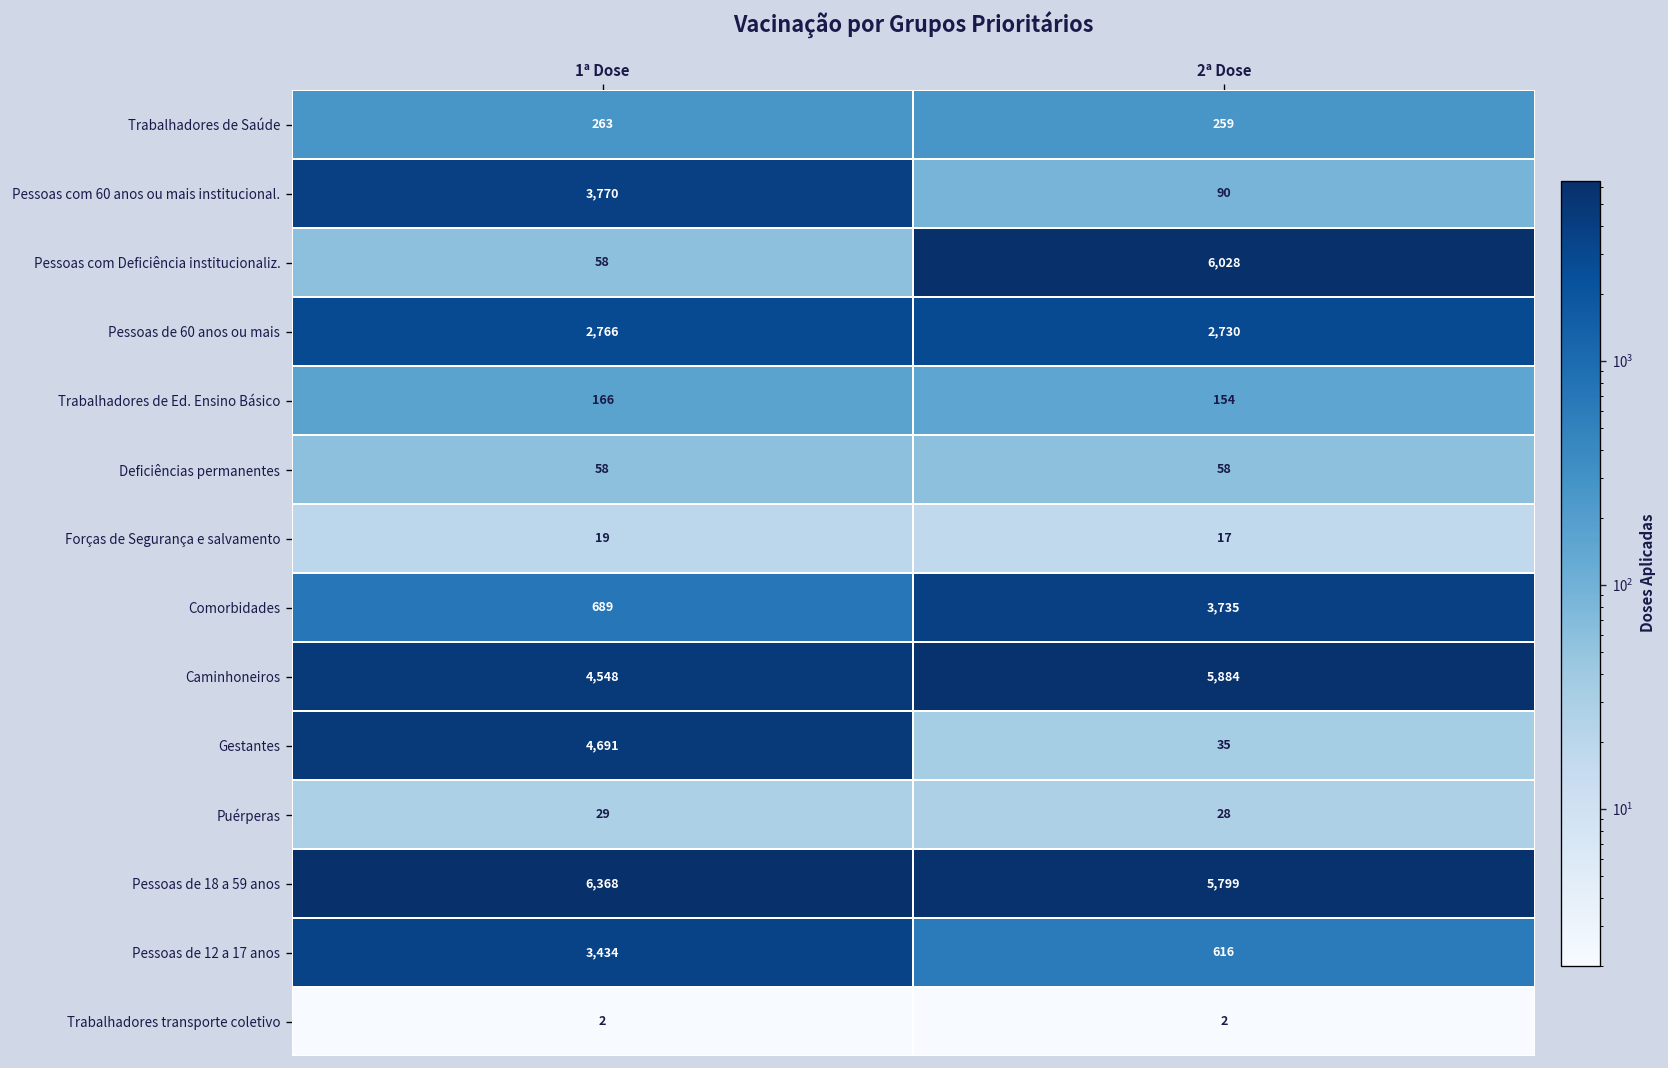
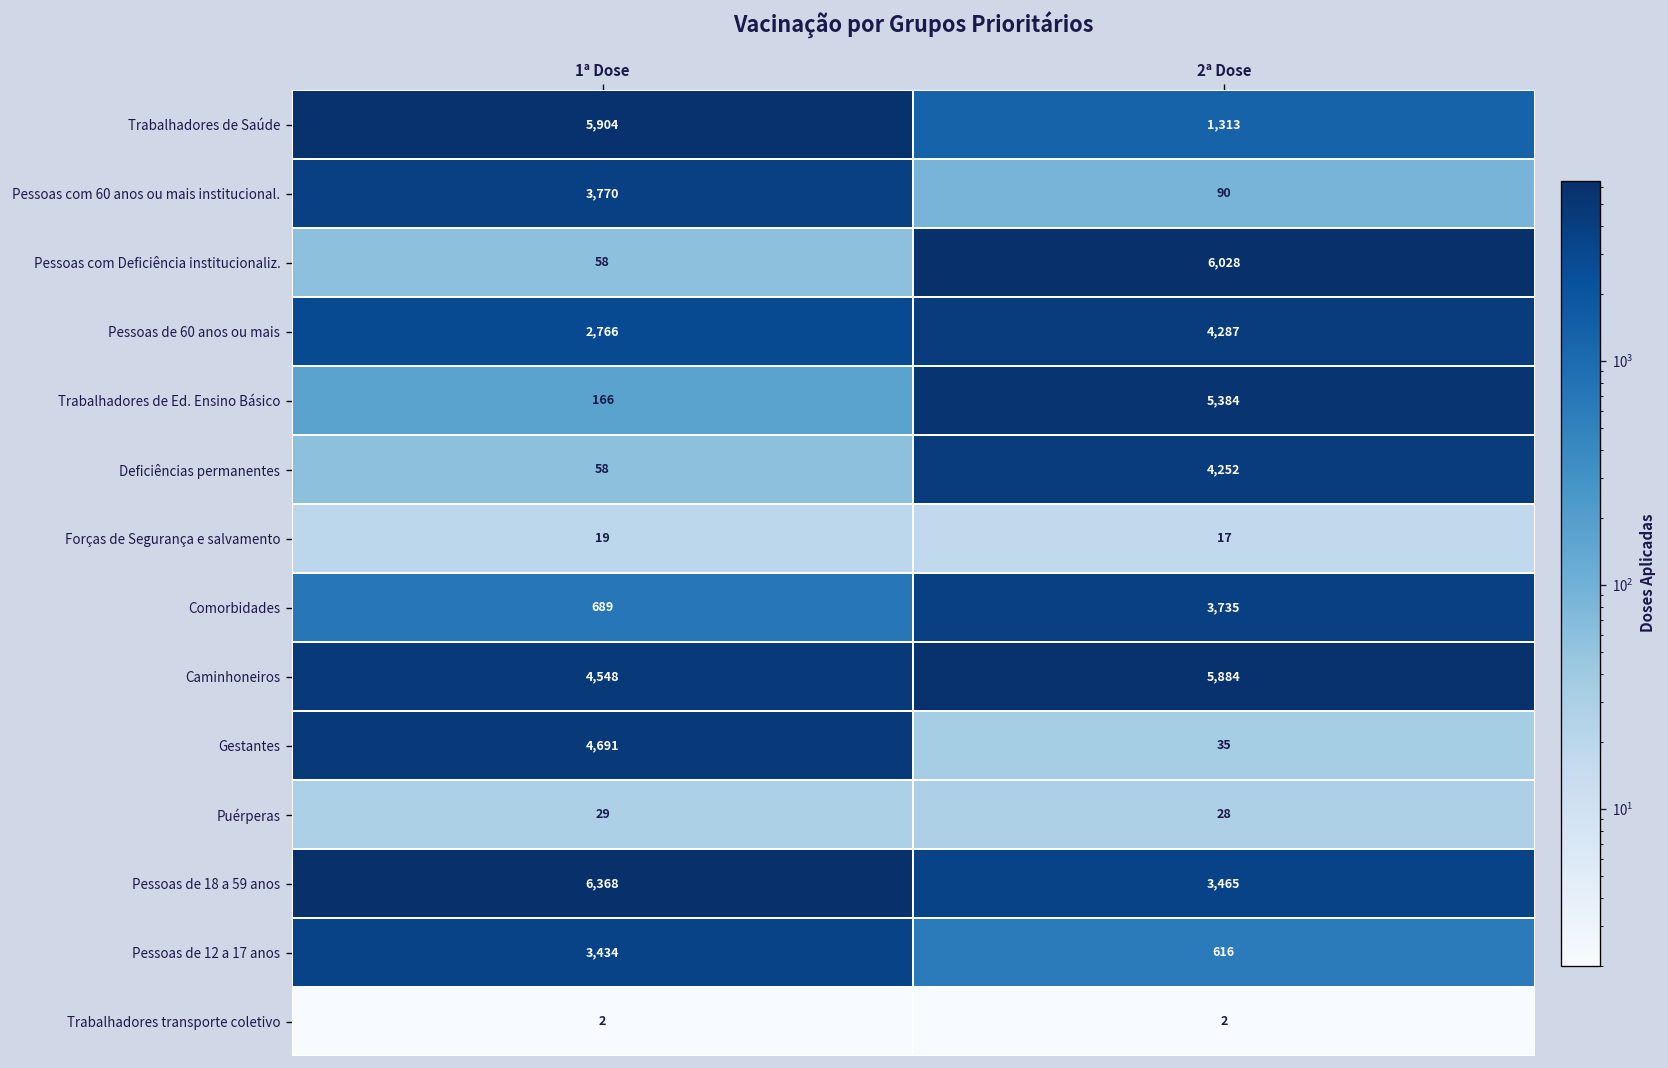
  {
    "Trabalhadores de Saúde": {
-     "1ª Dose": "263",
-     "2ª Dose": "259"
+     "1ª Dose": "5,904",
+     "2ª Dose": "1,313"
    },
    "Pessoas com 60 anos ou mais institucional.": {
      "1ª Dose": "3,770",
      "2ª Dose": "90"
    },
    "Pessoas com Deficiência institucionaliz.": {
      "1ª Dose": "58",
      "2ª Dose": "6,028"
    },
    "Pessoas de 60 anos ou mais": {
      "1ª Dose": "2,766",
-     "2ª Dose": "2,730"
+     "2ª Dose": "4,287"
    },
    "Trabalhadores de Ed. Ensino Básico": {
      "1ª Dose": "166",
-     "2ª Dose": "154"
+     "2ª Dose": "5,384"
    },
    "Deficiências permanentes": {
      "1ª Dose": "58",
-     "2ª Dose": "58"
+     "2ª Dose": "4,252"
    },
    "Forças de Segurança e salvamento": {
      "1ª Dose": "19",
      "2ª Dose": "17"
    },
    "Comorbidades": {
      "1ª Dose": "689",
      "2ª Dose": "3,735"
    },
    "Caminhoneiros": {
      "1ª Dose": "4,548",
      "2ª Dose": "5,884"
    },
    "Gestantes": {
      "1ª Dose": "4,691",
      "2ª Dose": "35"
    },
    "Puérperas": {
      "1ª Dose": "29",
      "2ª Dose": "28"
    },
    "Pessoas de 18 a 59 anos": {
      "1ª Dose": "6,368",
-     "2ª Dose": "5,799"
+     "2ª Dose": "3,465"
    },
    "Pessoas de 12 a 17 anos": {
      "1ª Dose": "3,434",
      "2ª Dose": "616"
    },
    "Trabalhadores transporte coletivo": {
      "1ª Dose": "2",
      "2ª Dose": "2"
    }
  }
